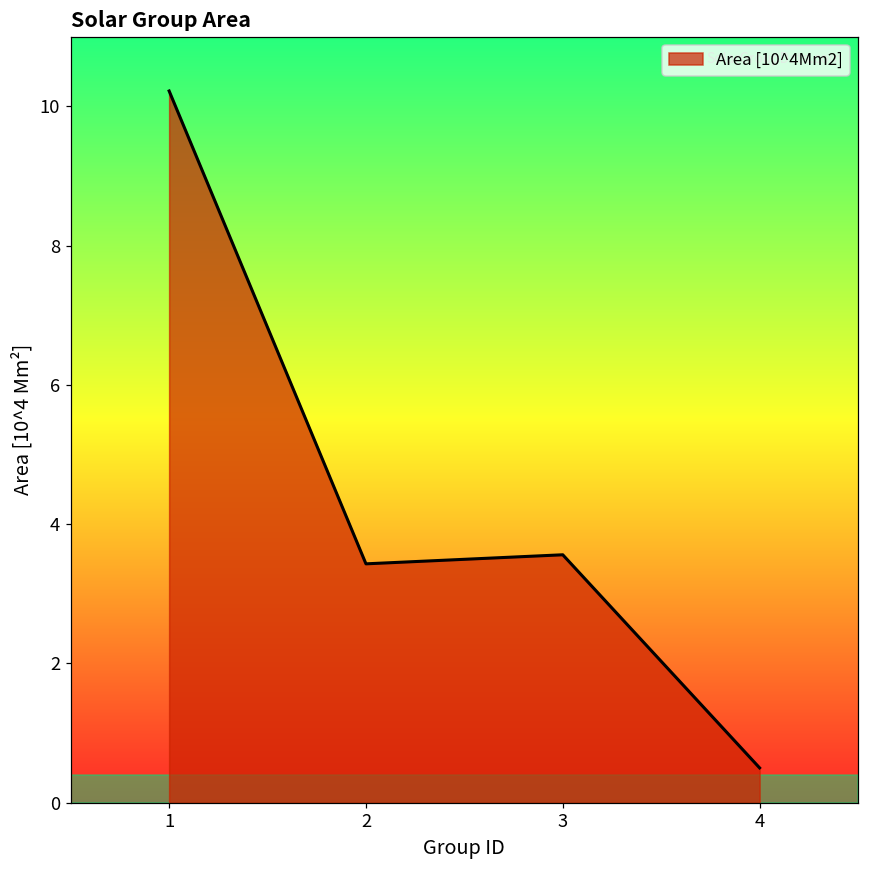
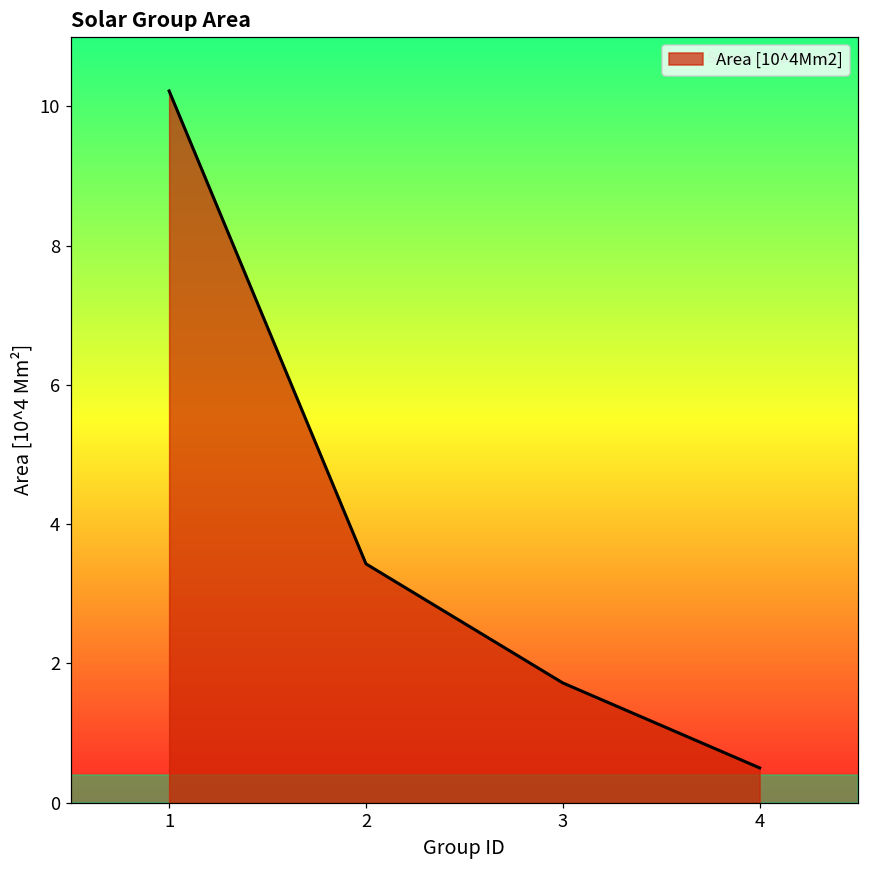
  {
    "1": 10.2,
    "2": 3.4,
-   "3": 3.6,
+   "3": 1.7,
    "4": 0.5
  }
